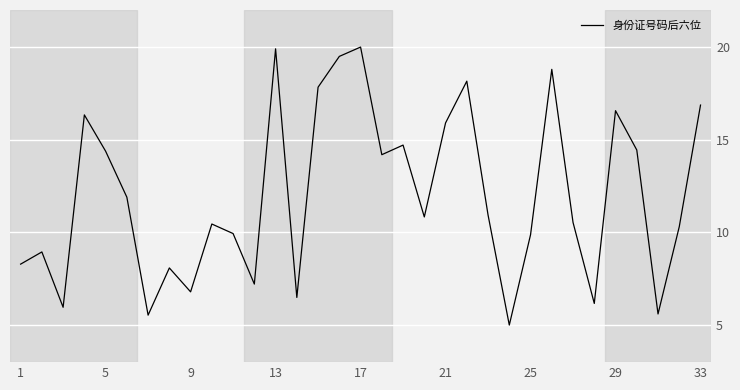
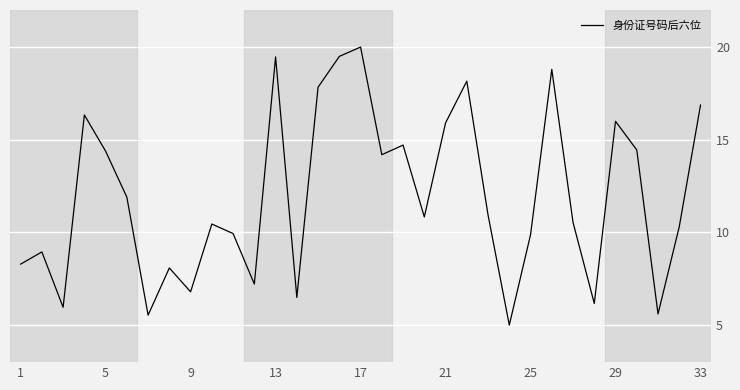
  {
    "1": 8.3,
    "5": 14.4,
    "9": 6.8,
-   "13": 19.9,
+   "13": 19.5,
    "17": 20.0,
    "21": 15.9,
    "25": 9.9,
-   "29": 16.6,
+   "29": 16.0,
    "33": 16.9
  }
